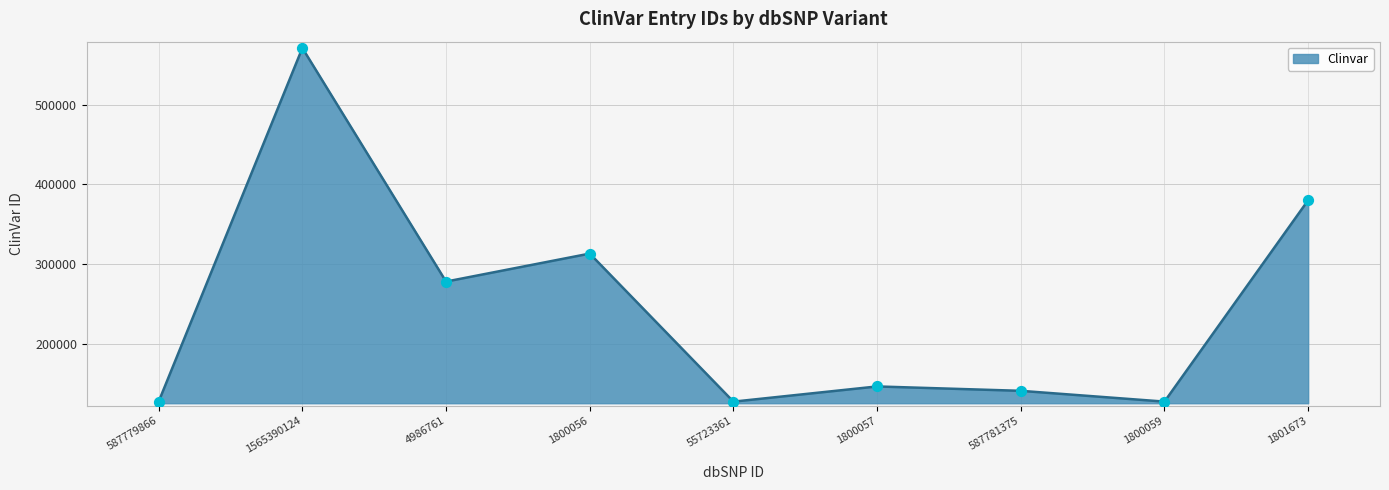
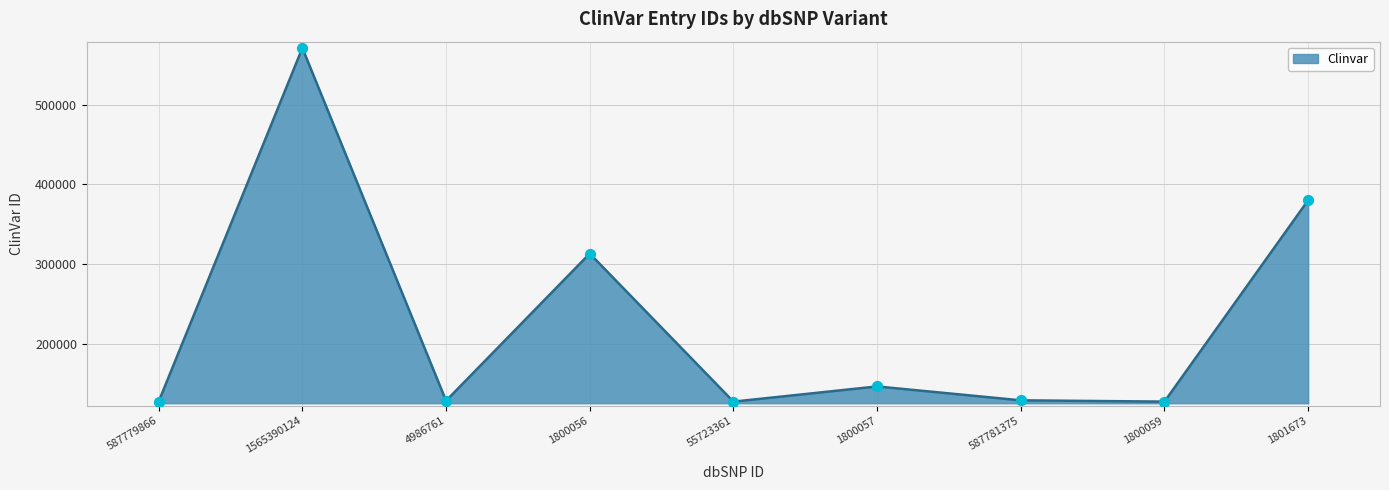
  {
    "587779866": 130000,
    "1565390124": 570000,
-   "4986761": 280000,
+   "4986761": 130000,
    "1800056": 310000,
    "55723361": 130000,
    "1800057": 150000,
-   "587781375": 140000,
+   "587781375": 130000,
    "1800059": 130000,
    "1801673": 380000
  }
